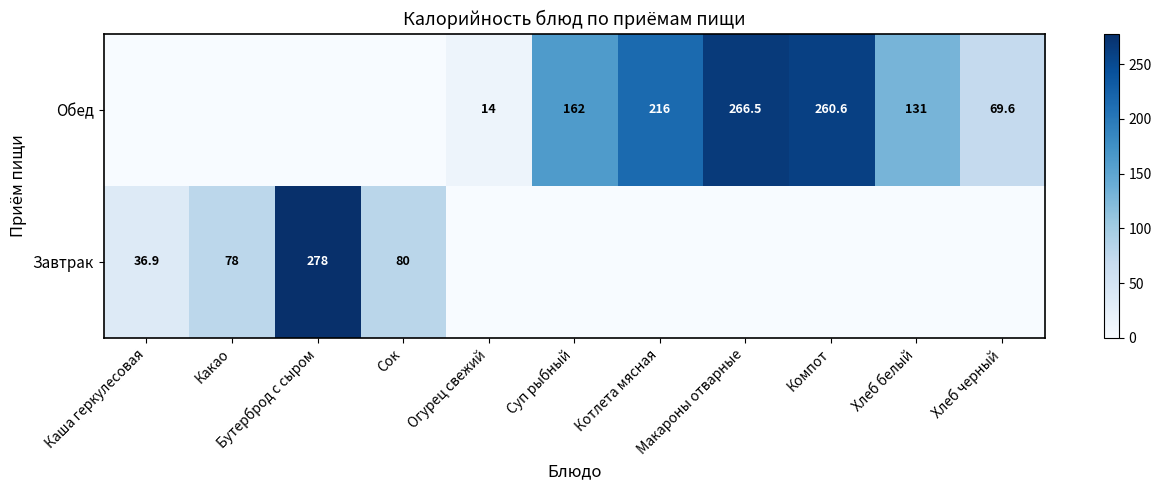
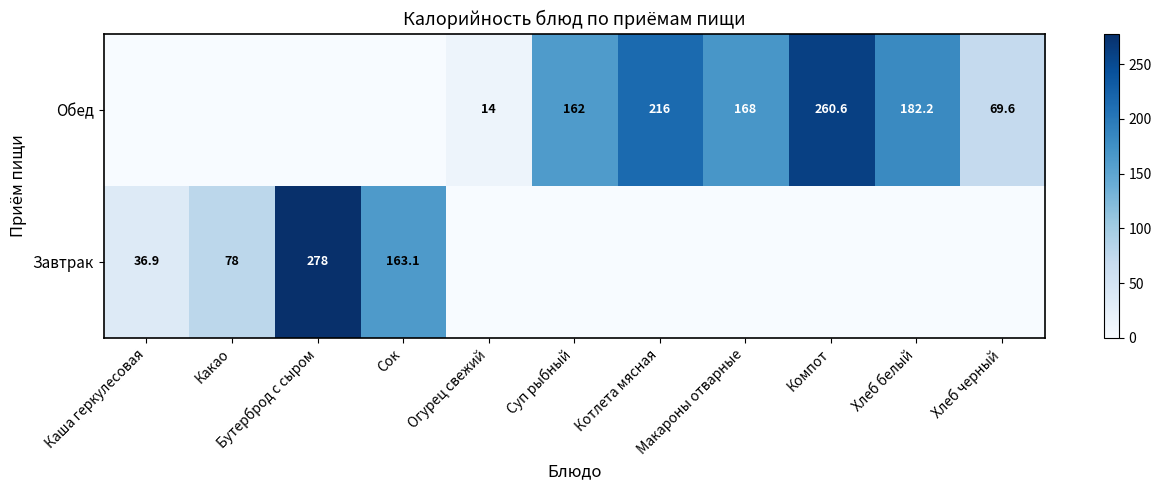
  {
    "Обед": {
      "Огурец свежий": 14,
      "Суп рыбный": 162,
      "Котлета мясная": 216,
-     "Макароны отварные": 266.5,
+     "Макароны отварные": 168,
      "Компот": 260.6,
-     "Хлеб белый": 131,
+     "Хлеб белый": 182.2,
      "Хлеб черный": 69.6
    },
    "Завтрак": {
      "Каша геркулесовая": 36.9,
      "Какао": 78,
      "Бутерброд с сыром": 278,
-     "Сок": 80
+     "Сок": 163.1
    }
  }
